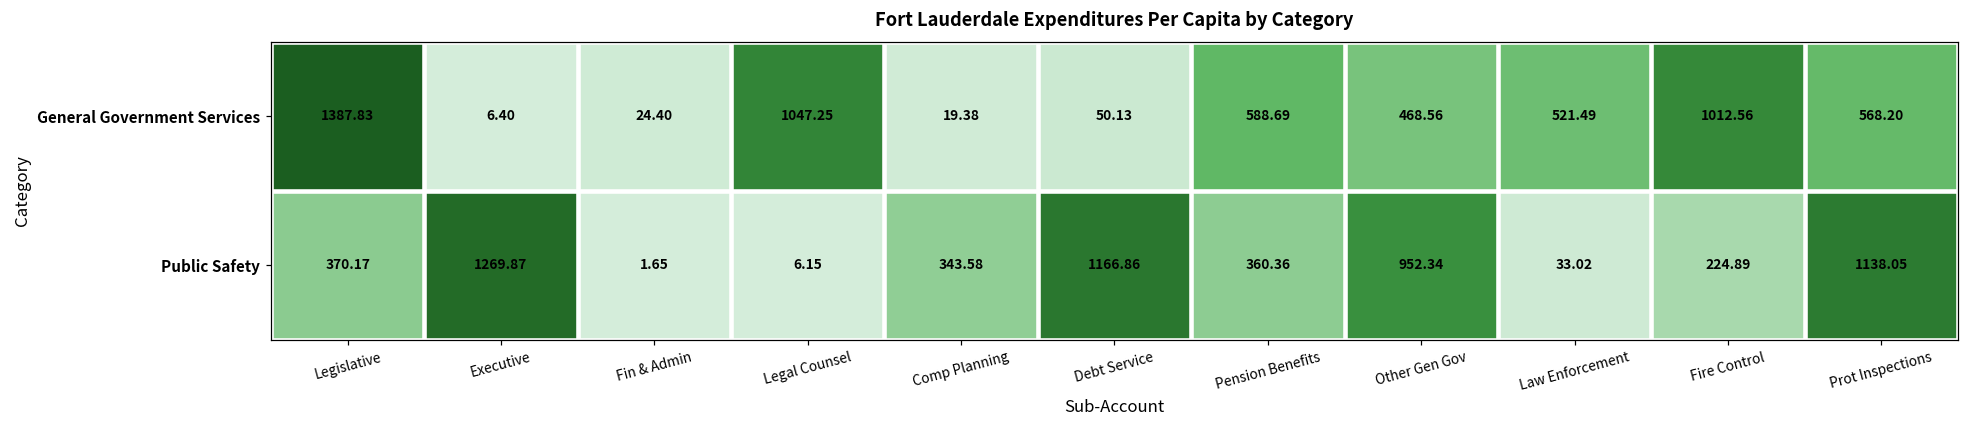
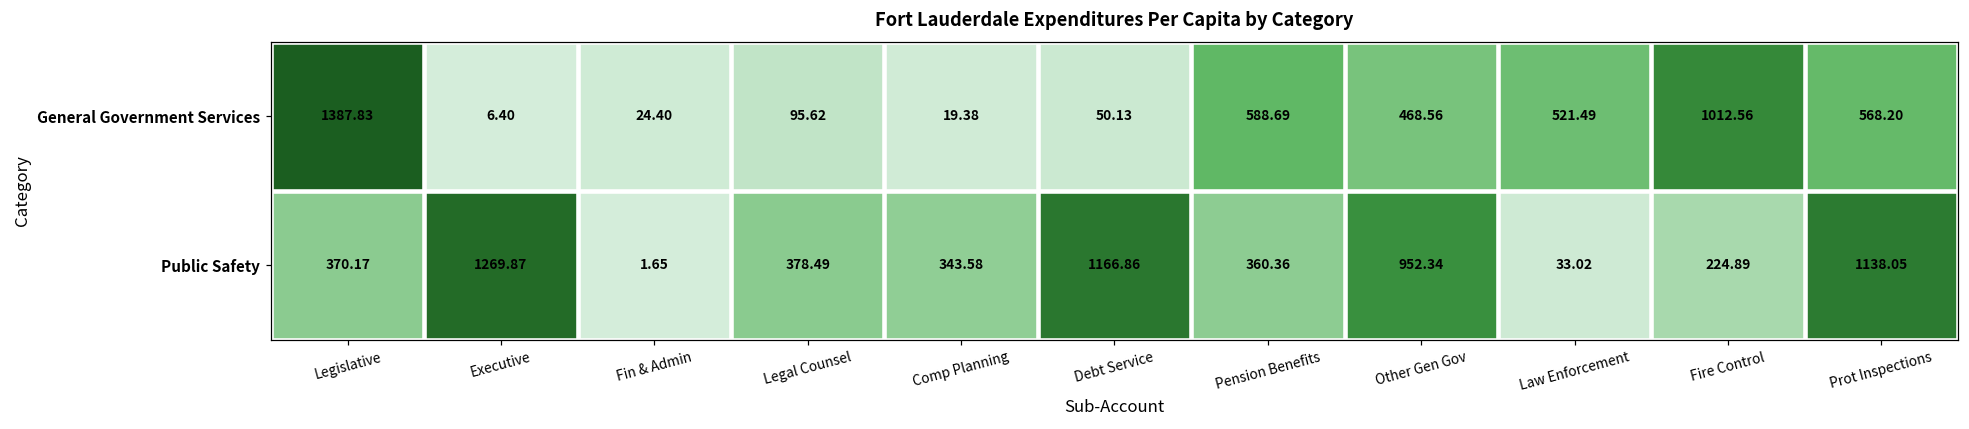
  {
    "General Government Services": {
      "Legislative": 1387.83,
      "Executive": 6.40,
      "Fin & Admin": 24.40,
-     "Legal Counsel": 1047.25,
+     "Legal Counsel": 95.62,
      "Comp Planning": 19.38,
      "Debt Service": 50.13,
      "Pension Benefits": 588.69,
      "Other Gen Gov": 468.56,
      "Law Enforcement": 521.49,
      "Fire Control": 1012.56,
      "Prot Inspections": 568.20
    },
    "Public Safety": {
      "Legislative": 370.17,
      "Executive": 1269.87,
      "Fin & Admin": 1.65,
-     "Legal Counsel": 6.15,
+     "Legal Counsel": 378.49,
      "Comp Planning": 343.58,
      "Debt Service": 1166.86,
      "Pension Benefits": 360.36,
      "Other Gen Gov": 952.34,
      "Law Enforcement": 33.02,
      "Fire Control": 224.89,
      "Prot Inspections": 1138.05
    }
  }
